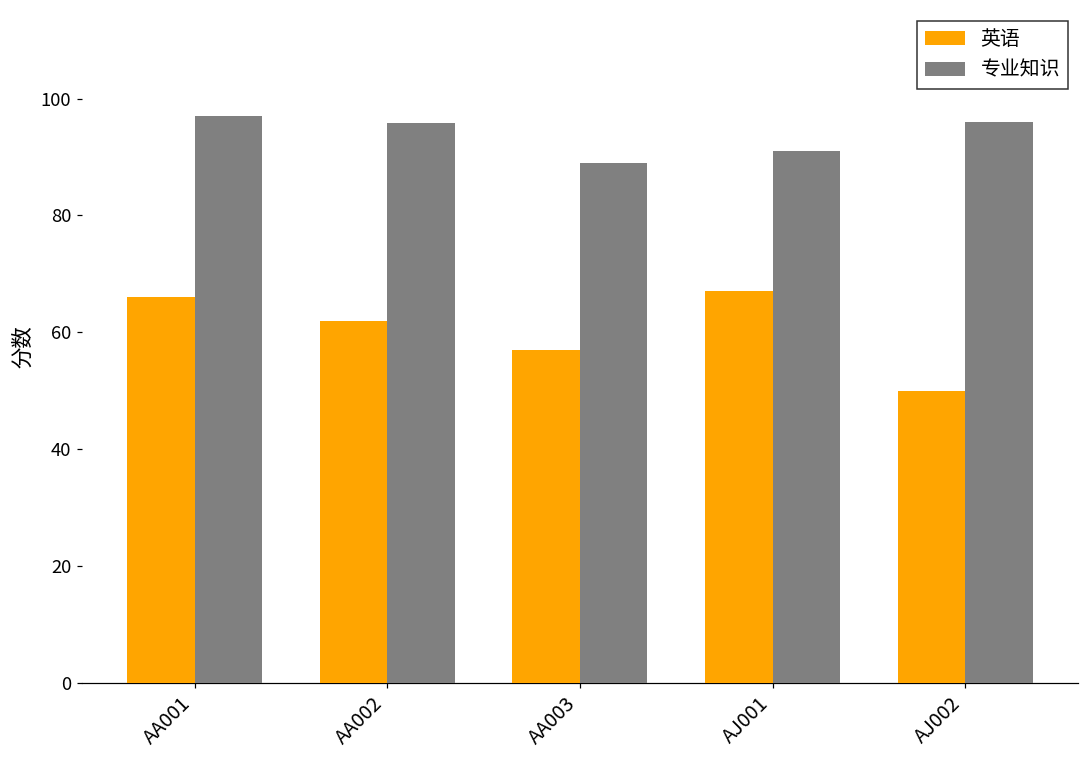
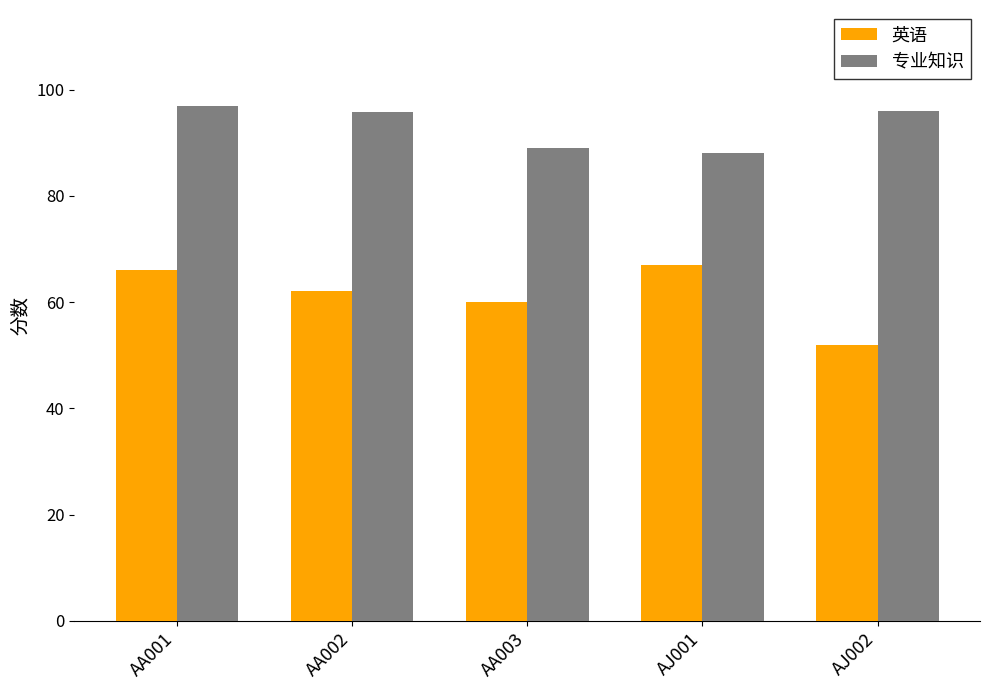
  {
    "英语": {
      "AA001": 66,
      "AA002": 62,
-     "AA003": 57,
+     "AA003": 60,
      "AJ001": 67,
-     "AJ002": 50
+     "AJ002": 52
    },
    "专业知识": {
      "AA001": 97,
      "AA002": 96,
      "AA003": 89,
-     "AJ001": 91,
+     "AJ001": 88,
      "AJ002": 96
    }
  }
